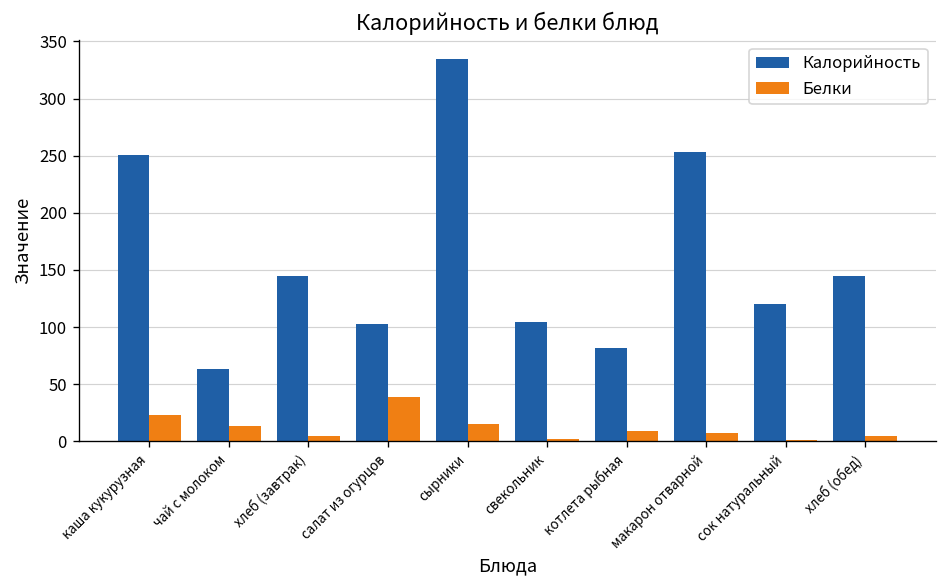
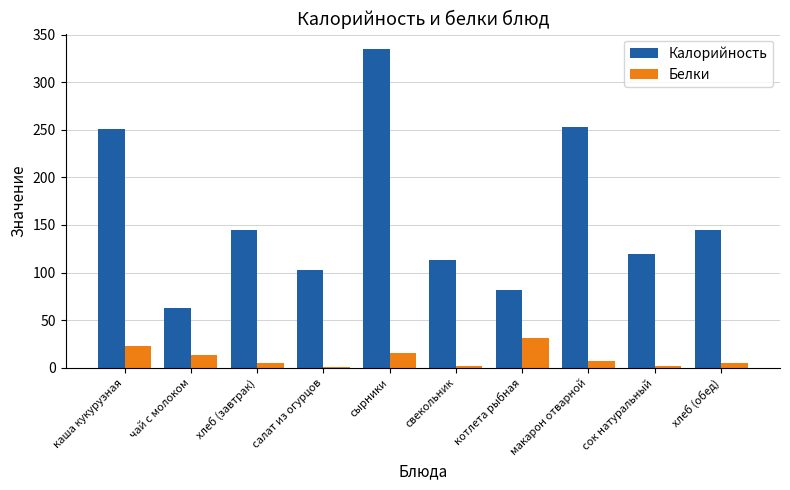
  {
    "Калорийность": {
      "каша кукурузная": 250,
      "чай с молоком": 60,
      "хлеб (завтрак)": 150,
      "салат из огурцов": 100,
      "сырники": 330,
-     "свекольник": 100,
+     "свекольник": 110,
      "котлета рыбная": 80,
      "макарон отварной": 250,
      "сок натуральный": 120,
      "хлеб (обед)": 150
    },
    "Белки": {
      "каша кукурузная": 20,
      "чай с молоком": 10,
      "хлеб (завтрак)": 10,
-     "салат из огурцов": 40,
+     "салат из огурцов": 0,
      "сырники": 20,
-     "котлета рыбная": 10,
+     "котлета рыбная": 30,
      "макарон отварной": 10,
      "хлеб (обед)": 10
    }
  }
